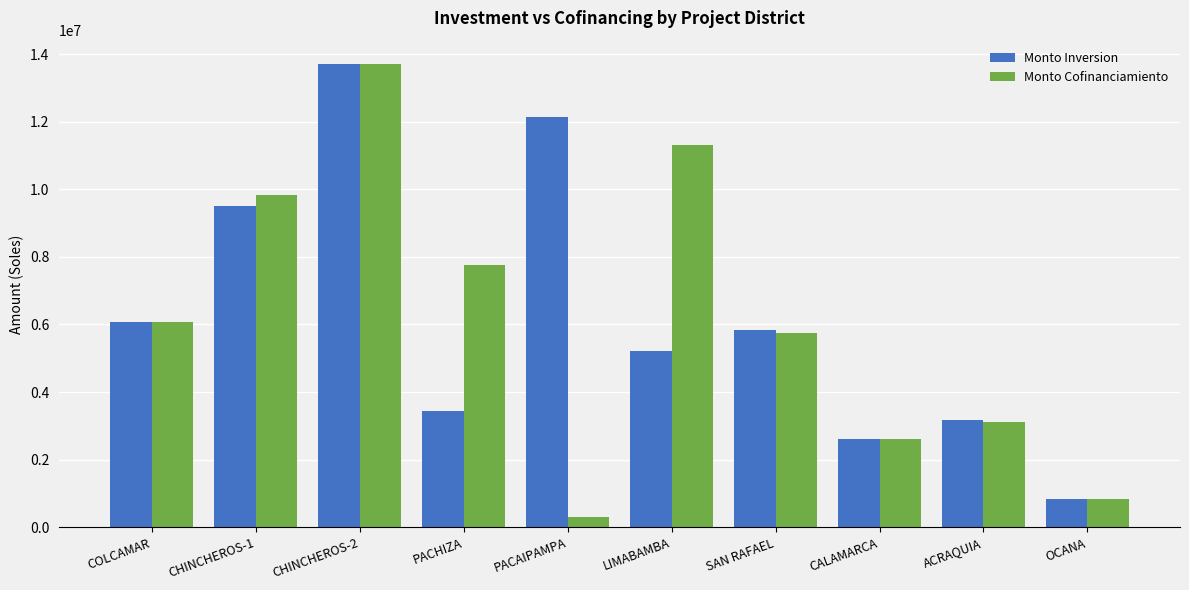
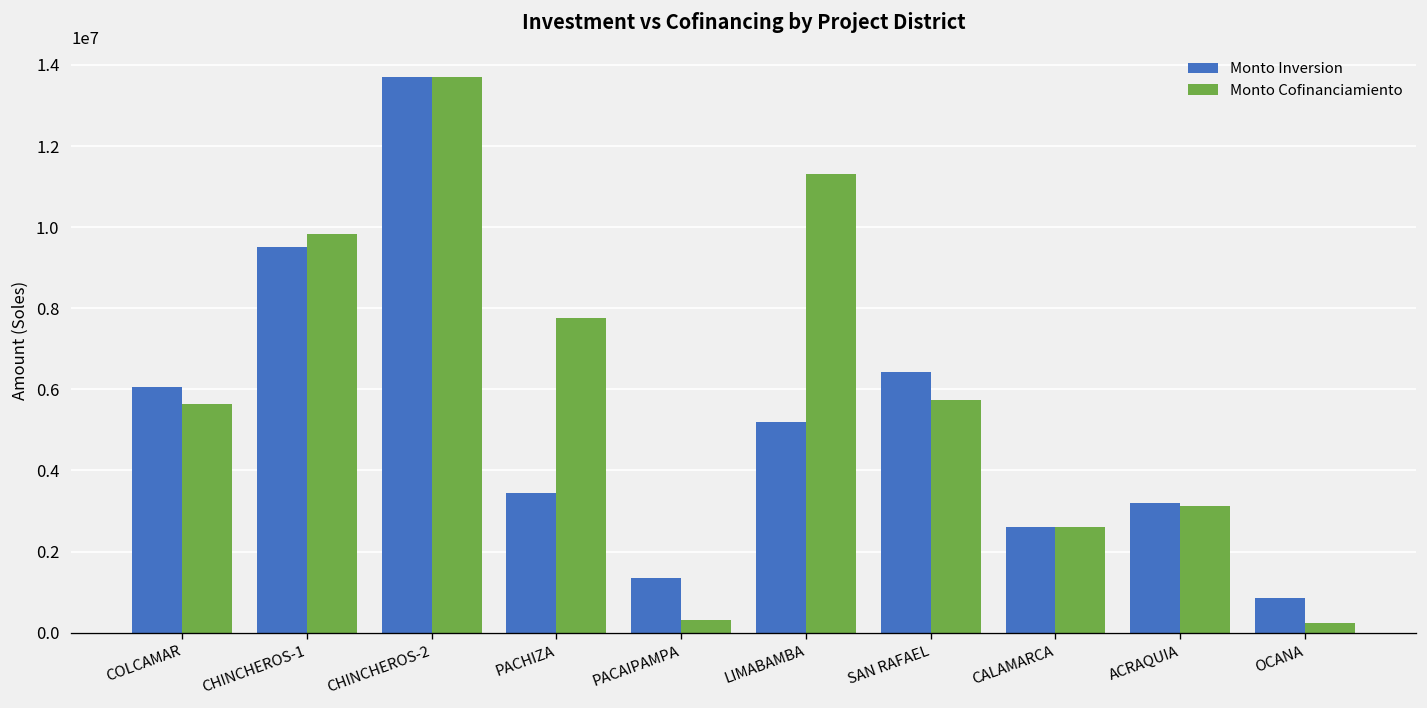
  {
    "Monto Inversion": {
      "COLCAMAR": 6100000,
      "CHINCHEROS-1": 9500000,
      "CHINCHEROS-2": 13700000,
      "PACHIZA": 3400000,
-     "PACAIPAMPA": 12100000,
+     "PACAIPAMPA": 1400000,
      "LIMABAMBA": 5200000,
-     "SAN RAFAEL": 5800000,
+     "SAN RAFAEL": 6400000,
      "CALAMARCA": 2600000,
      "ACRAQUIA": 3200000,
      "OCANA": 800000
    },
    "Monto Cofinanciamiento": {
-     "COLCAMAR": 6100000,
+     "COLCAMAR": 5600000,
      "CHINCHEROS-1": 9800000,
      "CHINCHEROS-2": 13700000,
      "PACHIZA": 7800000,
      "PACAIPAMPA": 300000,
      "LIMABAMBA": 11300000,
      "SAN RAFAEL": 5700000,
      "CALAMARCA": 2600000,
      "ACRAQUIA": 3100000,
-     "OCANA": 800000
+     "OCANA": 200000
    }
  }
